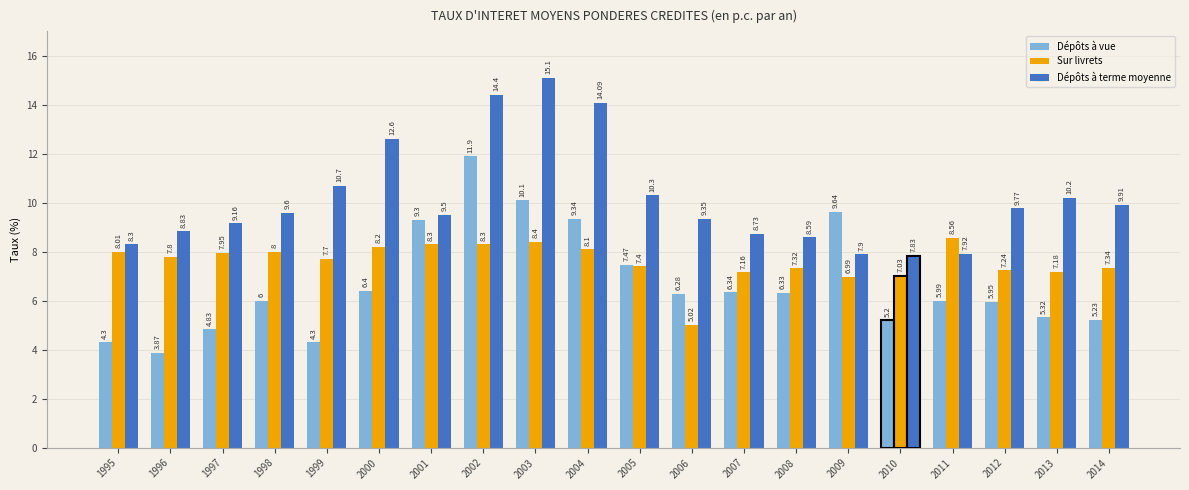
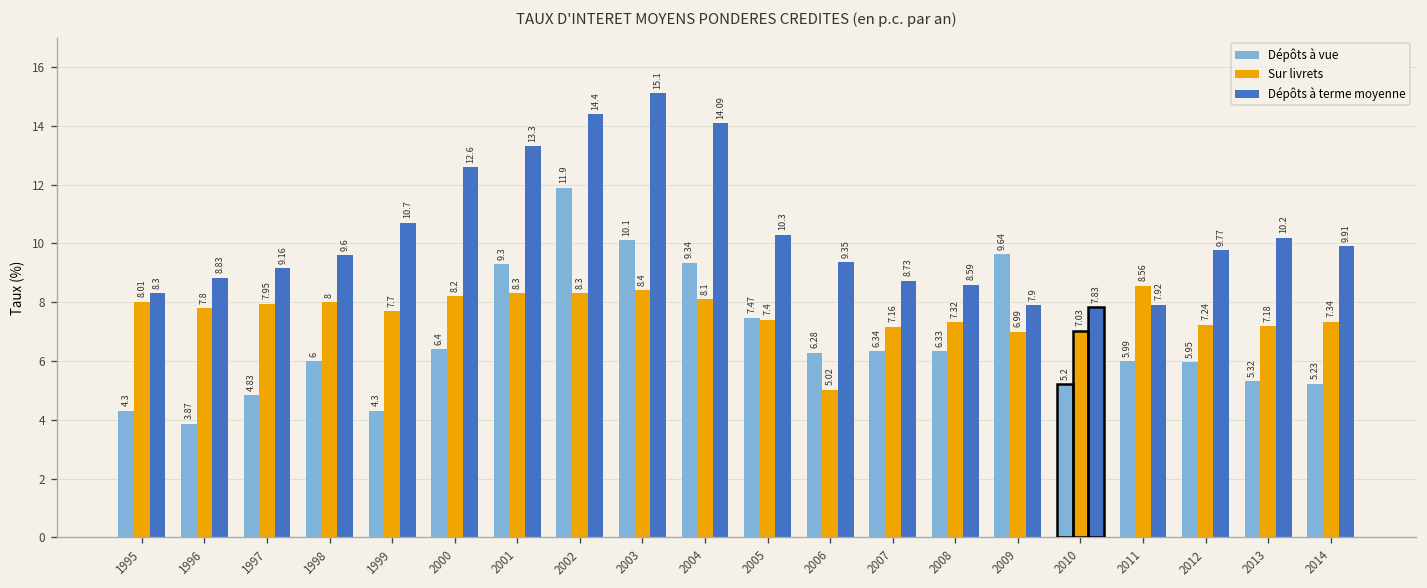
  {
    "Dépôts à vue": {
      "1995": 4.3,
      "1996": 3.87,
      "1997": 4.83,
      "1998": 6,
      "1999": 4.3,
      "2000": 6.4,
      "2001": 9.3,
      "2002": 11.9,
      "2003": 10.1,
      "2004": 9.34,
      "2005": 7.47,
      "2006": 6.28,
      "2007": 6.34,
      "2008": 6.33,
      "2009": 9.64,
      "2010": 5.2,
      "2011": 5.99,
      "2012": 5.95,
      "2013": 5.32,
      "2014": 5.23
    },
    "Sur livrets": {
      "1995": 8.01,
      "1996": 7.8,
      "1997": 7.95,
      "1998": 8,
      "1999": 7.7,
      "2000": 8.2,
      "2001": 8.3,
      "2002": 8.3,
      "2003": 8.4,
      "2004": 8.1,
      "2005": 7.4,
      "2006": 5.02,
      "2007": 7.16,
      "2008": 7.32,
      "2009": 6.99,
      "2010": 7.03,
      "2011": 8.56,
      "2012": 7.24,
      "2013": 7.18,
      "2014": 7.34
    },
    "Dépôts à terme moyenne": {
      "1995": 8.3,
      "1996": 8.83,
      "1997": 9.16,
      "1998": 9.6,
      "1999": 10.7,
      "2000": 12.6,
-     "2001": 9.5,
+     "2001": 13.3,
      "2002": 14.4,
      "2003": 15.1,
      "2004": 14.09,
      "2005": 10.3,
      "2006": 9.35,
      "2007": 8.73,
      "2008": 8.59,
      "2009": 7.9,
      "2010": 7.83,
      "2011": 7.92,
      "2012": 9.77,
      "2013": 10.2,
      "2014": 9.91
    }
  }
